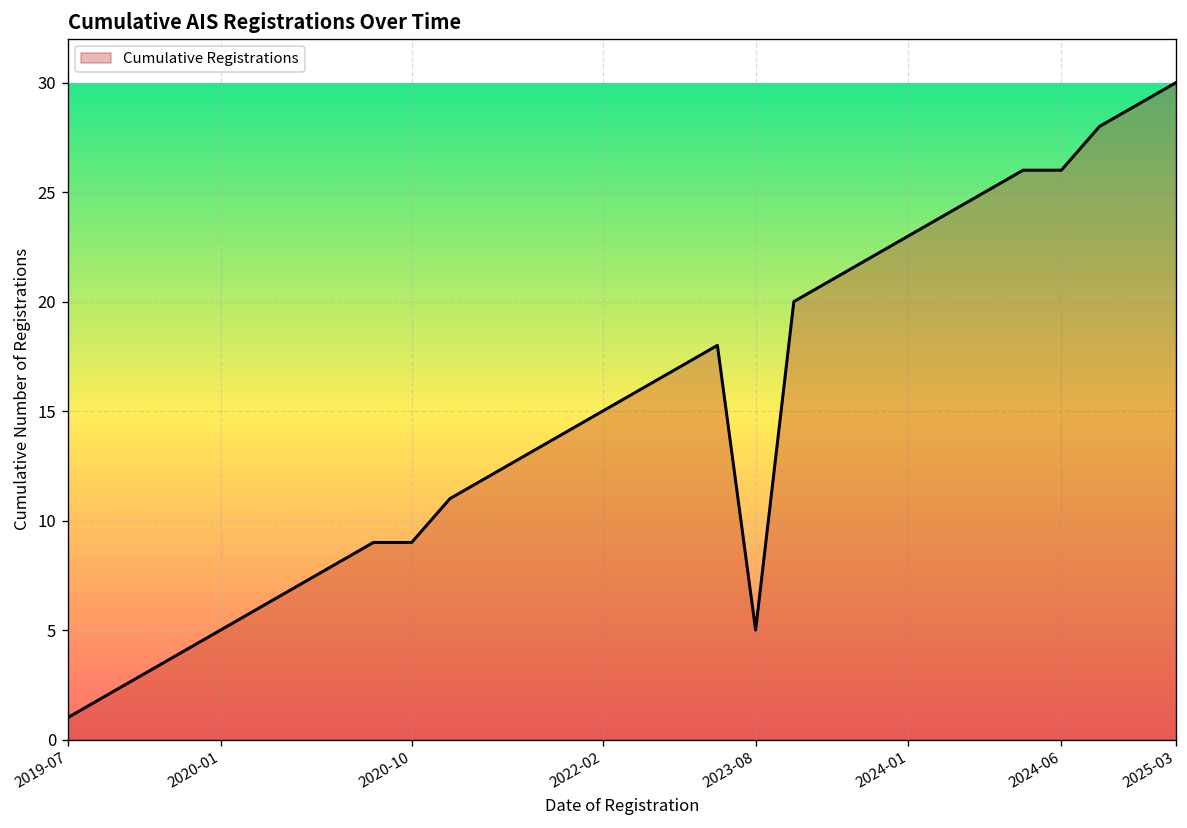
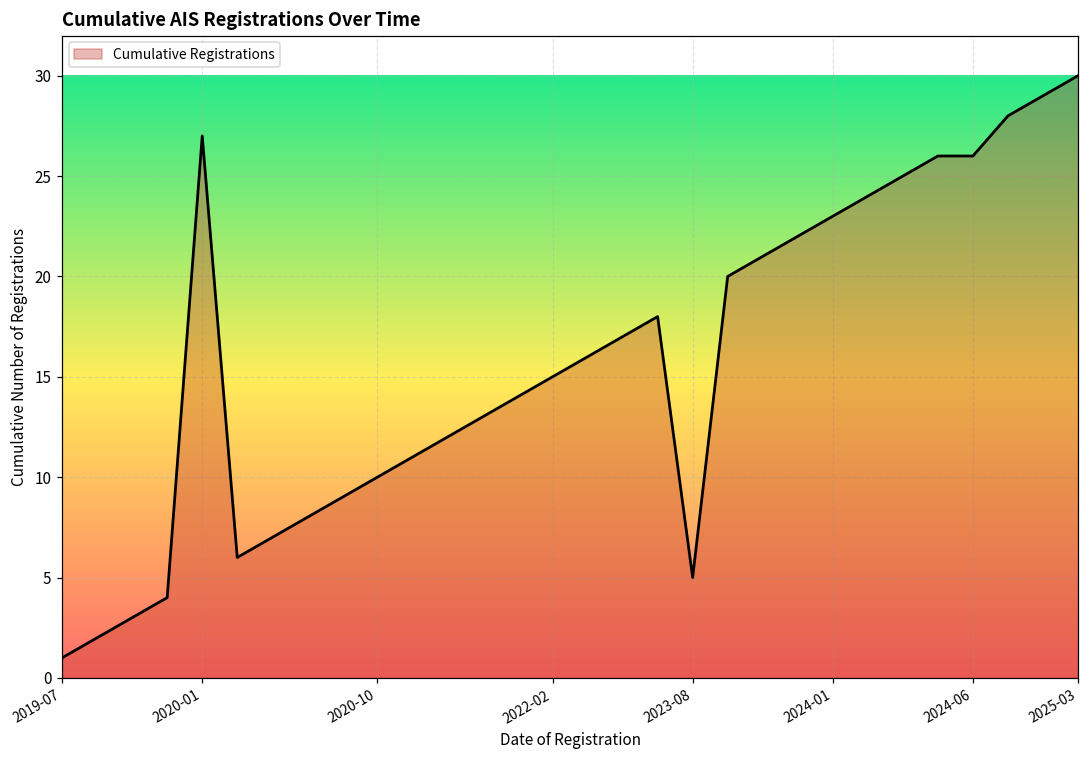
  {
    "2019-07": 1,
-   "2020-01": 5,
-   "2020-10": 9,
+   "2020-01": 27,
+   "2020-10": 10,
    "2022-02": 15,
    "2023-08": 5,
    "2024-01": 23,
    "2024-06": 26,
    "2025-03": 30
  }
